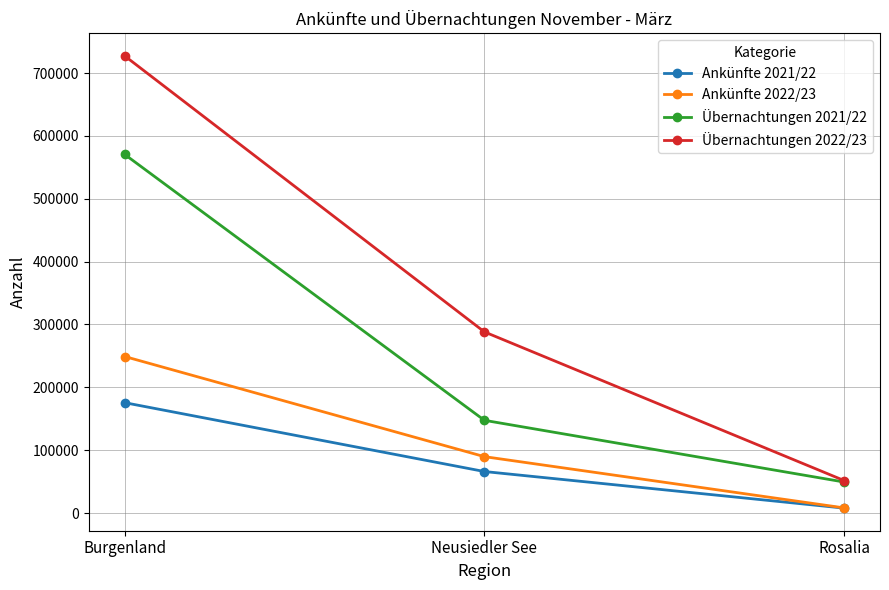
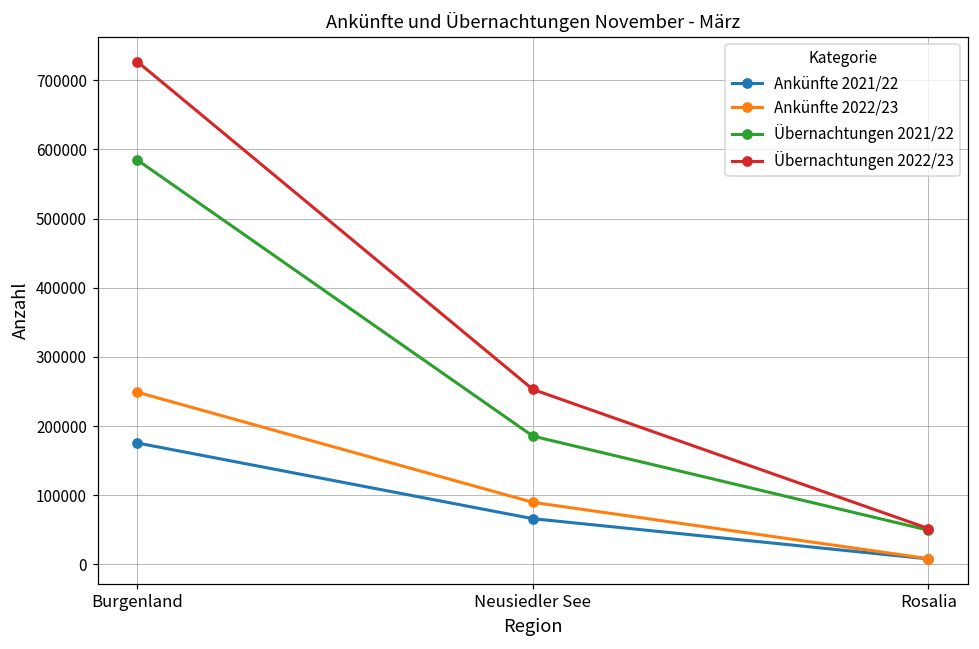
  {
    "Ankünfte 2021/22": {
      "Burgenland": 180000,
      "Neusiedler See": 70000
    },
    "Ankünfte 2022/23": {
      "Burgenland": 250000,
      "Neusiedler See": 90000
    },
    "Übernachtungen 2021/22": {
-     "Burgenland": 570000,
-     "Neusiedler See": 150000
+     "Burgenland": 580000,
+     "Neusiedler See": 190000
    },
    "Übernachtungen 2022/23": {
      "Burgenland": 730000,
-     "Neusiedler See": 290000
+     "Neusiedler See": 250000
    }
  }
